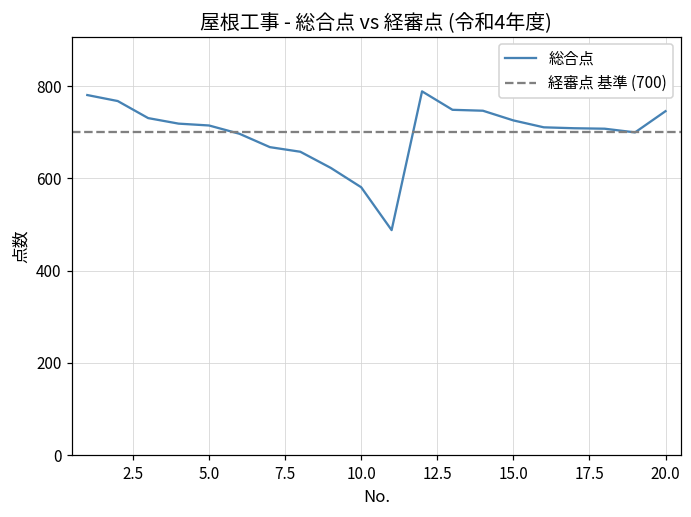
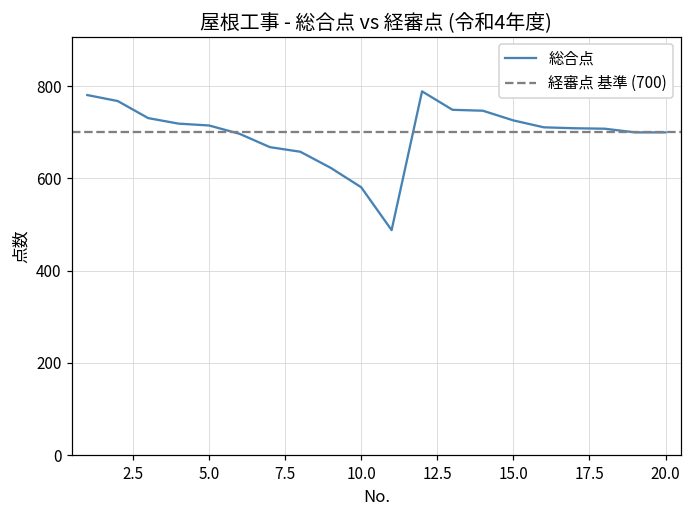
  {
    "5.0": 720,
    "10.0": 580,
    "15.0": 730,
-   "20.0": 750
+   "20.0": 700
  }
